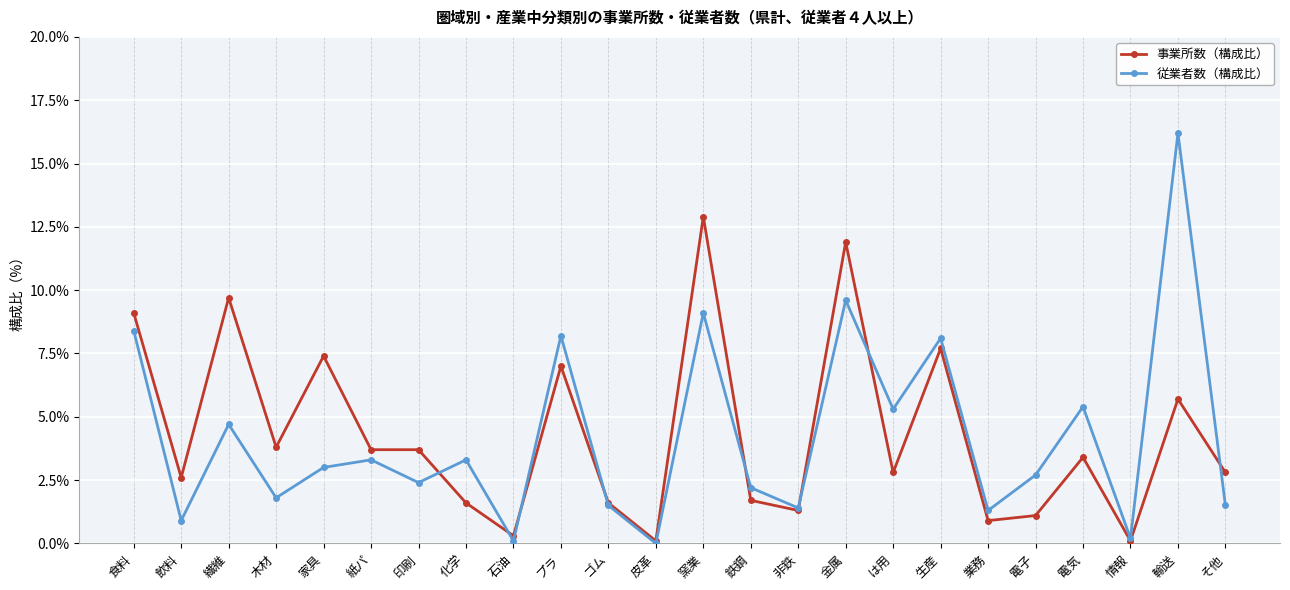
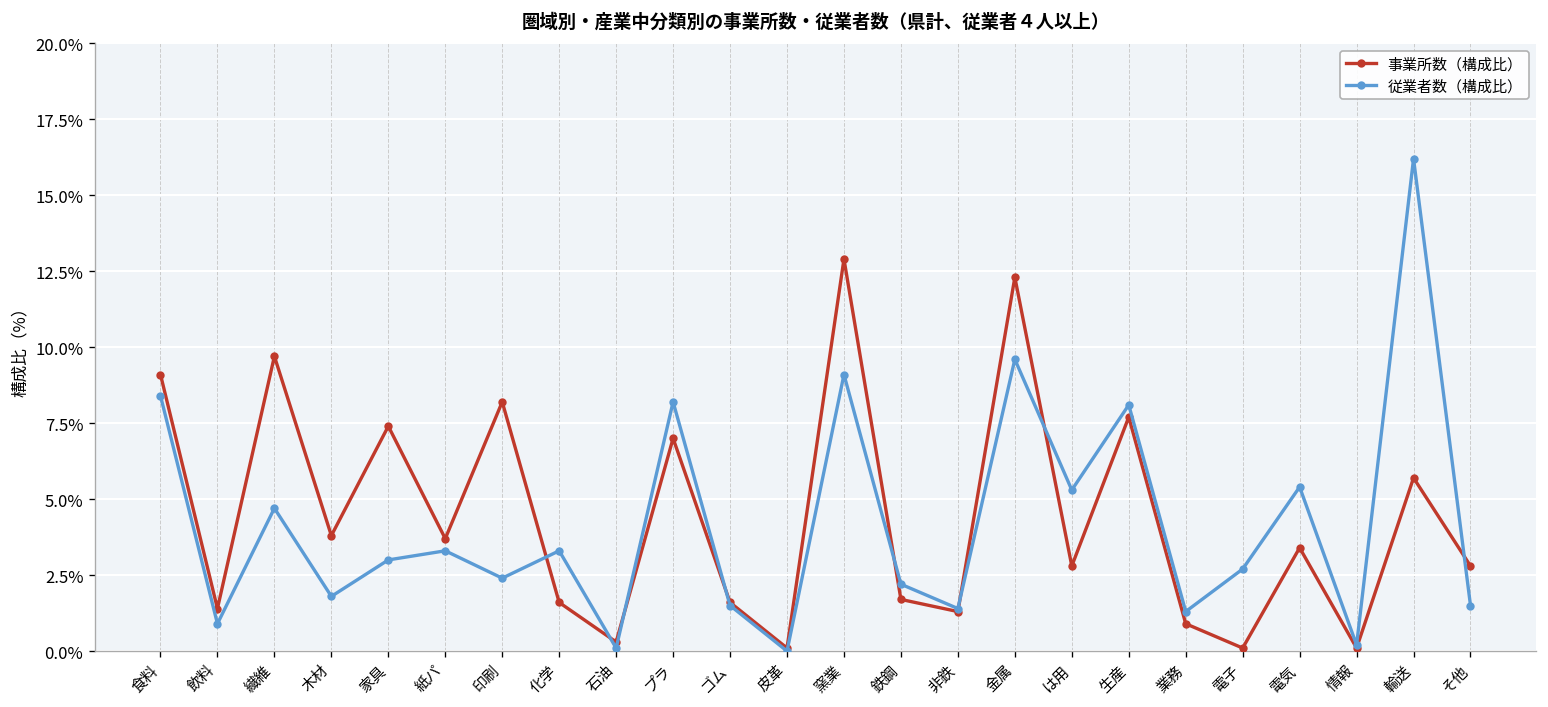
  {
    "事業所数（構成比）": {
      "食料": "9.1%",
-     "飲料": "2.6%",
+     "飲料": "1.4%",
      "繊維": "9.7%",
      "木材": "3.8%",
      "家具": "7.4%",
      "紙パ": "3.7%",
-     "印刷": "3.7%",
+     "印刷": "8.2%",
      "化学": "1.6%",
      "石油": "0.3%",
      "プラ": "7.0%",
      "窯業": "12.9%",
      "鉄鋼": "1.7%",
-     "金属": "11.9%",
+     "金属": "12.3%",
      "は用": "2.8%",
      "生産": "7.7%",
      "業務": "0.9%",
-     "電子": "1.1%",
+     "電子": "0.1%",
      "電気": "3.4%",
      "情報": "0.1%",
      "輸送": "5.7%",
      "そ他": "2.8%"
    },
    "従業者数（構成比）": {
      "食料": "8.4%",
      "飲料": "0.9%",
      "繊維": "4.7%",
      "木材": "1.8%",
      "家具": "3.0%",
      "紙パ": "3.3%",
      "印刷": "2.4%",
      "化学": "3.3%",
      "石油": "0.1%",
      "プラ": "8.2%",
      "窯業": "9.1%",
      "鉄鋼": "2.2%",
      "金属": "9.6%",
      "は用": "5.3%",
      "生産": "8.1%",
      "業務": "1.3%",
      "電子": "2.7%",
      "電気": "5.4%",
      "情報": "0.2%",
      "輸送": "16.2%",
      "そ他": "1.5%"
    }
  }
